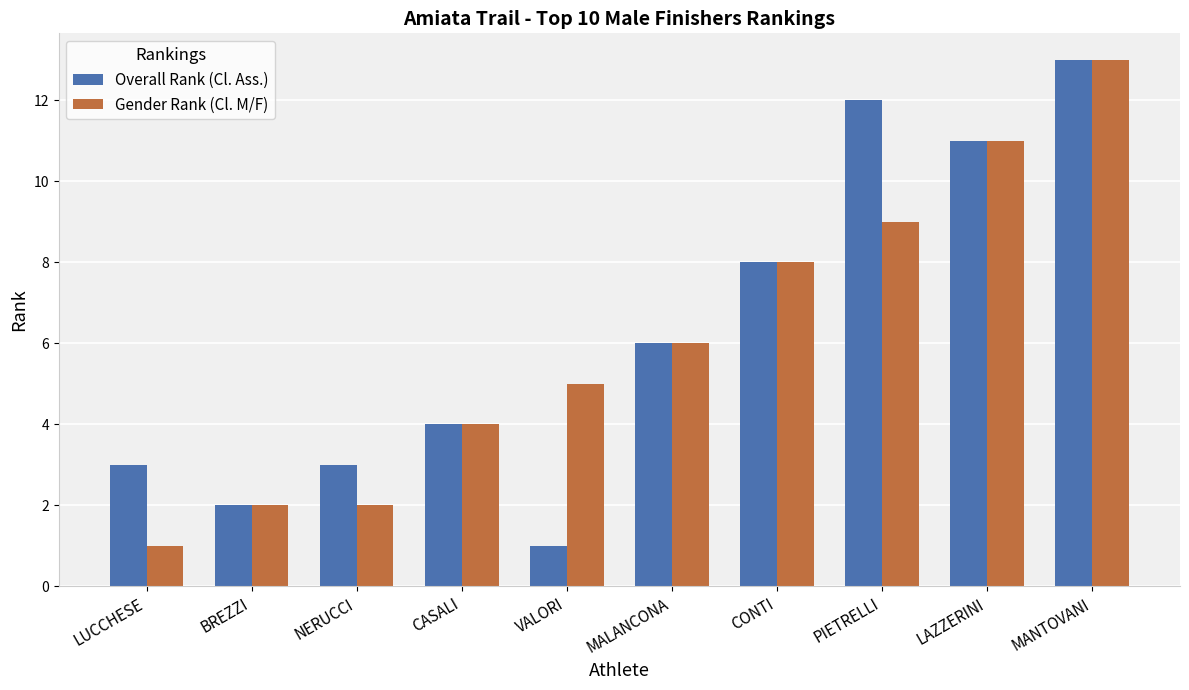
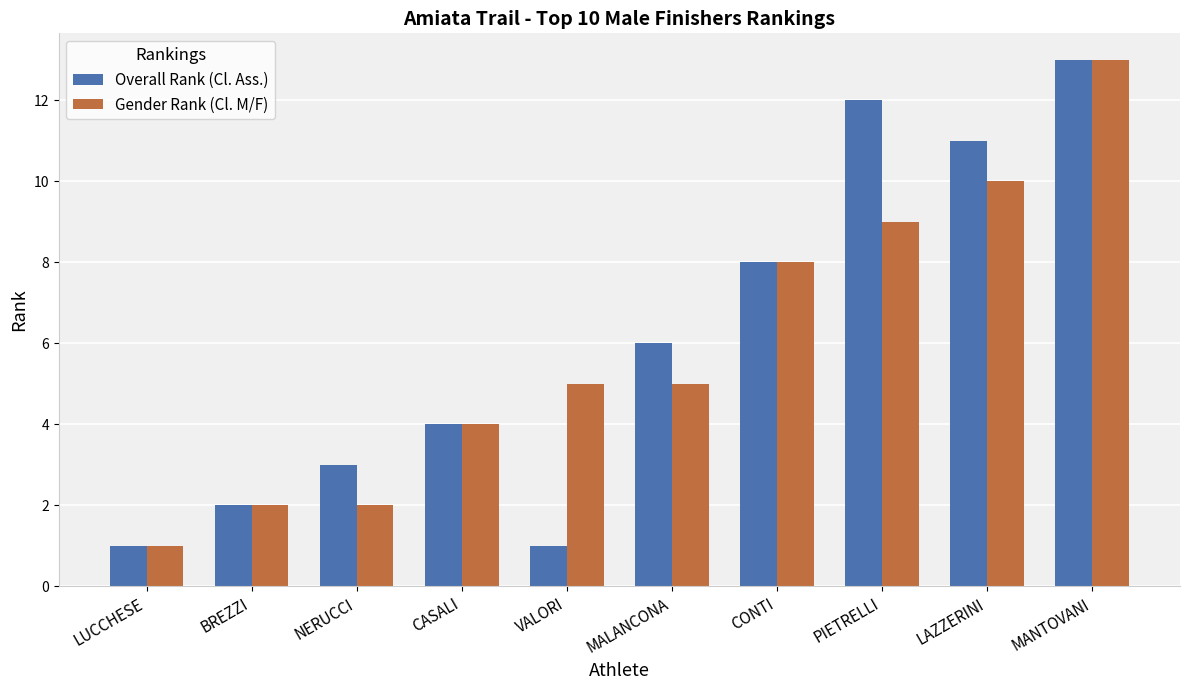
  {
    "Overall Rank (Cl. Ass.)": {
-     "LUCCHESE": 3,
+     "LUCCHESE": 1,
      "BREZZI": 2,
      "NERUCCI": 3,
      "CASALI": 4,
      "VALORI": 1,
      "MALANCONA": 6,
      "CONTI": 8,
      "PIETRELLI": 12,
      "LAZZERINI": 11,
      "MANTOVANI": 13
    },
    "Gender Rank (Cl. M/F)": {
      "LUCCHESE": 1,
      "BREZZI": 2,
      "NERUCCI": 2,
      "CASALI": 4,
      "VALORI": 5,
-     "MALANCONA": 6,
+     "MALANCONA": 5,
      "CONTI": 8,
      "PIETRELLI": 9,
-     "LAZZERINI": 11,
+     "LAZZERINI": 10,
      "MANTOVANI": 13
    }
  }
